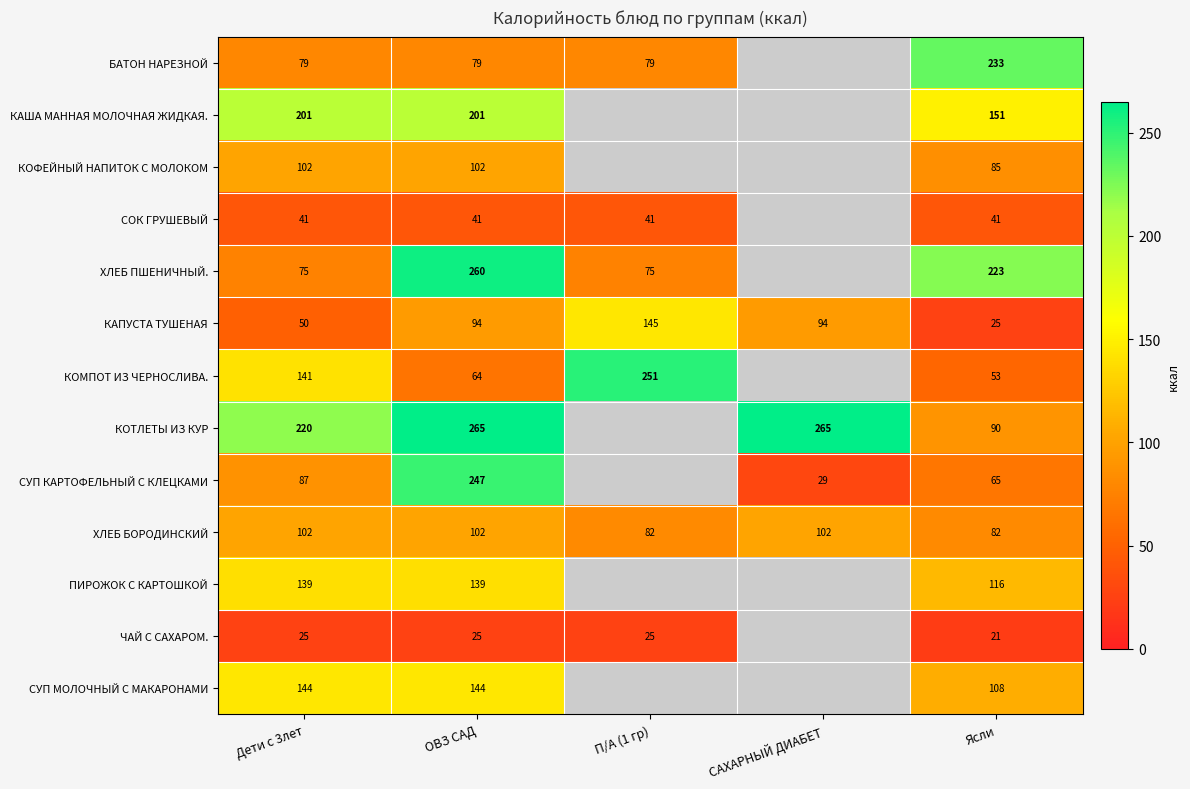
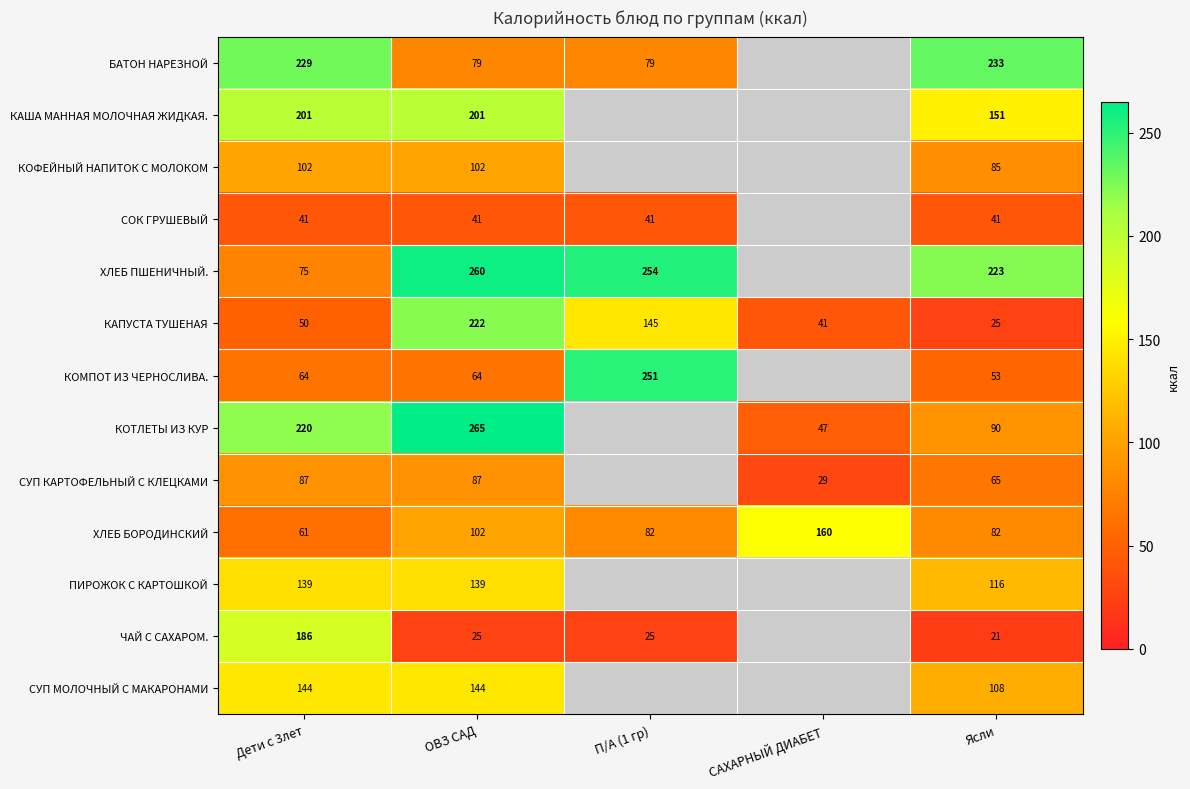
  {
    "БАТОН НАРЕЗНОЙ": {
-     "Дети с 3лет": 79,
+     "Дети с 3лет": 229,
      "ОВЗ САД": 79,
      "П/А (1 гр)": 79,
      "Ясли": 233
    },
    "КАША МАННАЯ МОЛОЧНАЯ ЖИДКАЯ.": {
      "Дети с 3лет": 201,
      "ОВЗ САД": 201,
      "Ясли": 151
    },
    "КОФЕЙНЫЙ НАПИТОК С МОЛОКОМ": {
      "Дети с 3лет": 102,
      "ОВЗ САД": 102,
      "Ясли": 85
    },
    "СОК ГРУШЕВЫЙ": {
      "Дети с 3лет": 41,
      "ОВЗ САД": 41,
      "П/А (1 гр)": 41,
      "Ясли": 41
    },
    "ХЛЕБ ПШЕНИЧНЫЙ.": {
      "Дети с 3лет": 75,
      "ОВЗ САД": 260,
-     "П/А (1 гр)": 75,
+     "П/А (1 гр)": 254,
      "Ясли": 223
    },
    "КАПУСТА ТУШЕНАЯ": {
      "Дети с 3лет": 50,
-     "ОВЗ САД": 94,
+     "ОВЗ САД": 222,
      "П/А (1 гр)": 145,
-     "САХАРНЫЙ ДИАБЕТ": 94,
+     "САХАРНЫЙ ДИАБЕТ": 41,
      "Ясли": 25
    },
    "КОМПОТ ИЗ ЧЕРНОСЛИВА.": {
-     "Дети с 3лет": 141,
+     "Дети с 3лет": 64,
      "ОВЗ САД": 64,
      "П/А (1 гр)": 251,
      "Ясли": 53
    },
    "КОТЛЕТЫ ИЗ КУР": {
      "Дети с 3лет": 220,
      "ОВЗ САД": 265,
-     "САХАРНЫЙ ДИАБЕТ": 265,
+     "САХАРНЫЙ ДИАБЕТ": 47,
      "Ясли": 90
    },
    "СУП КАРТОФЕЛЬНЫЙ С КЛЕЦКАМИ": {
      "Дети с 3лет": 87,
-     "ОВЗ САД": 247,
+     "ОВЗ САД": 87,
      "САХАРНЫЙ ДИАБЕТ": 29,
      "Ясли": 65
    },
    "ХЛЕБ БОРОДИНСКИЙ": {
-     "Дети с 3лет": 102,
+     "Дети с 3лет": 61,
      "ОВЗ САД": 102,
      "П/А (1 гр)": 82,
-     "САХАРНЫЙ ДИАБЕТ": 102,
+     "САХАРНЫЙ ДИАБЕТ": 160,
      "Ясли": 82
    },
    "ПИРОЖОК С КАРТОШКОЙ": {
      "Дети с 3лет": 139,
      "ОВЗ САД": 139,
      "Ясли": 116
    },
    "ЧАЙ С САХАРОМ.": {
-     "Дети с 3лет": 25,
+     "Дети с 3лет": 186,
      "ОВЗ САД": 25,
      "П/А (1 гр)": 25,
      "Ясли": 21
    },
    "СУП МОЛОЧНЫЙ С МАКАРОНАМИ": {
      "Дети с 3лет": 144,
      "ОВЗ САД": 144,
      "Ясли": 108
    }
  }
